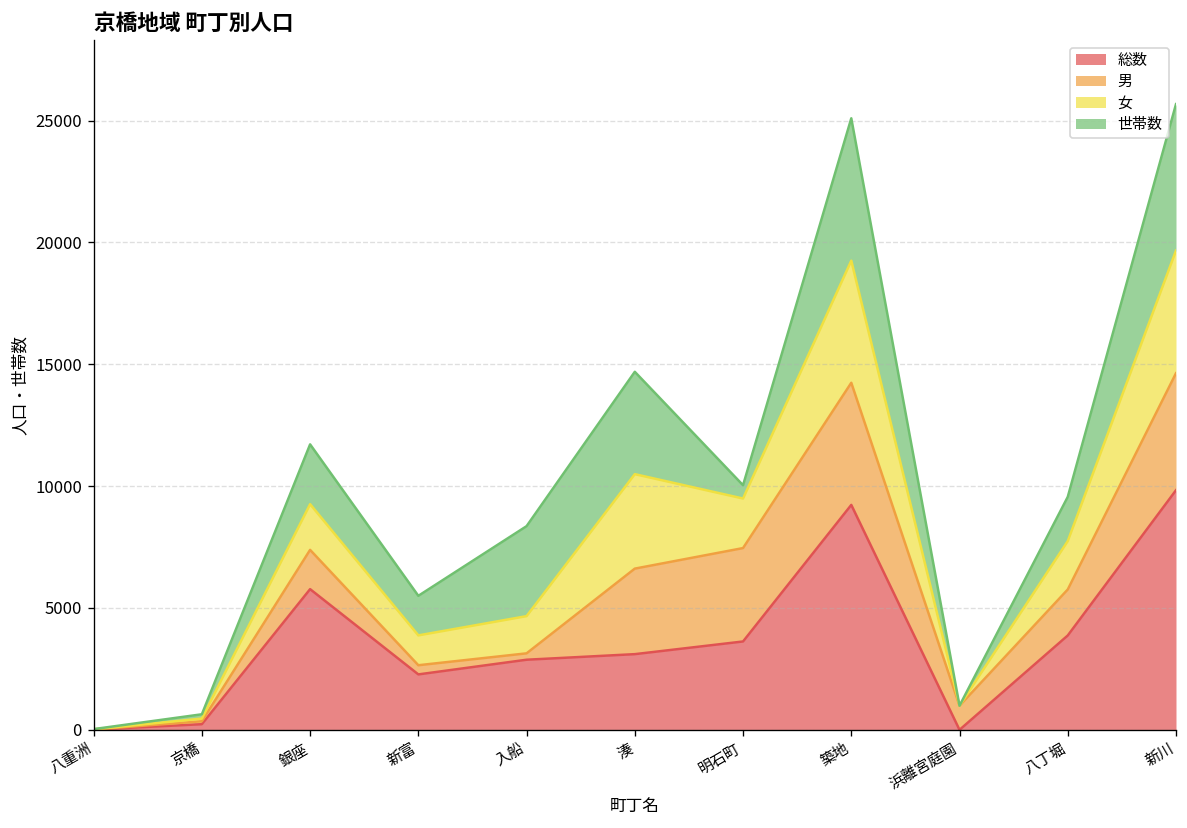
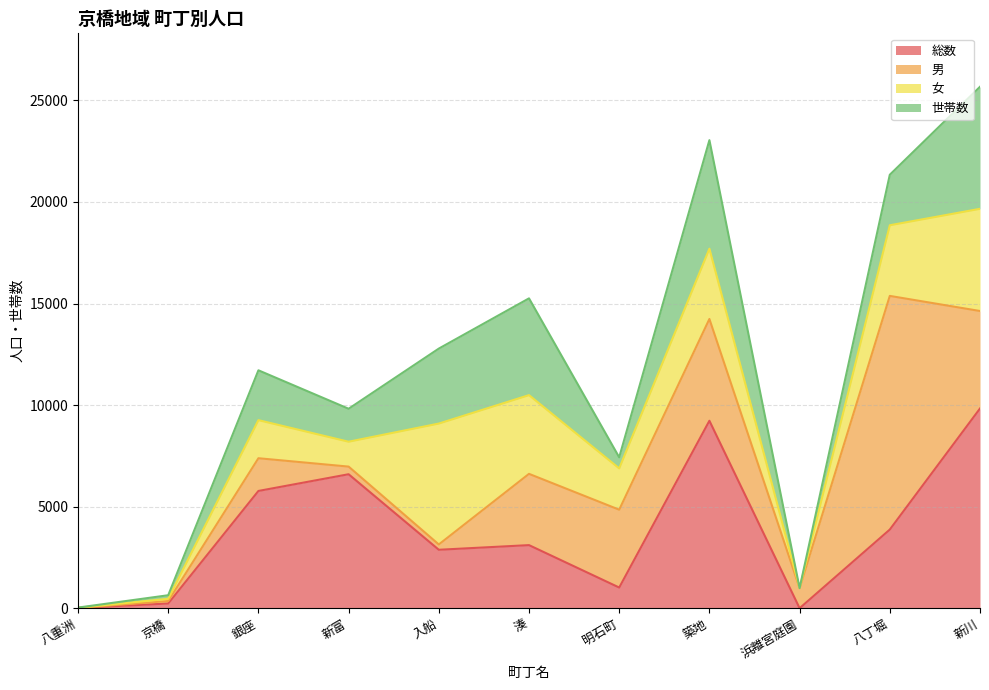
  {
    "総数": {
      "銀座": 5800,
-     "新富": 2300,
+     "新富": 6600,
      "入船": 2900,
      "湊": 3100,
-     "明石町": 3600,
+     "明石町": 1000,
      "築地": 9200,
      "浜離宮庭園": 0,
      "八丁堀": 3900,
      "新川": 9800
    },
    "男": {
      "銀座": 1600,
      "新富": 400,
      "入船": 300,
      "湊": 3500,
      "明石町": 3800,
      "築地": 5000,
-     "八丁堀": 1900,
+     "八丁堀": 11500,
      "新川": 4800
    },
    "女": {
      "銀座": 1900,
      "新富": 1200,
-     "入船": 1500,
+     "入船": 6000,
      "湊": 3900,
      "明石町": 2000,
-     "築地": 5000,
-     "八丁堀": 2000,
+     "築地": 3500,
+     "八丁堀": 3500,
      "新川": 5000
    },
    "世帯数": {
      "京橋": 200,
      "銀座": 2500,
      "新富": 1600,
      "入船": 3700,
-     "湊": 4200,
+     "湊": 4800,
      "明石町": 500,
-     "築地": 5800,
-     "八丁堀": 1800,
+     "築地": 5300,
+     "八丁堀": 2500,
      "新川": 6000
    }
  }
